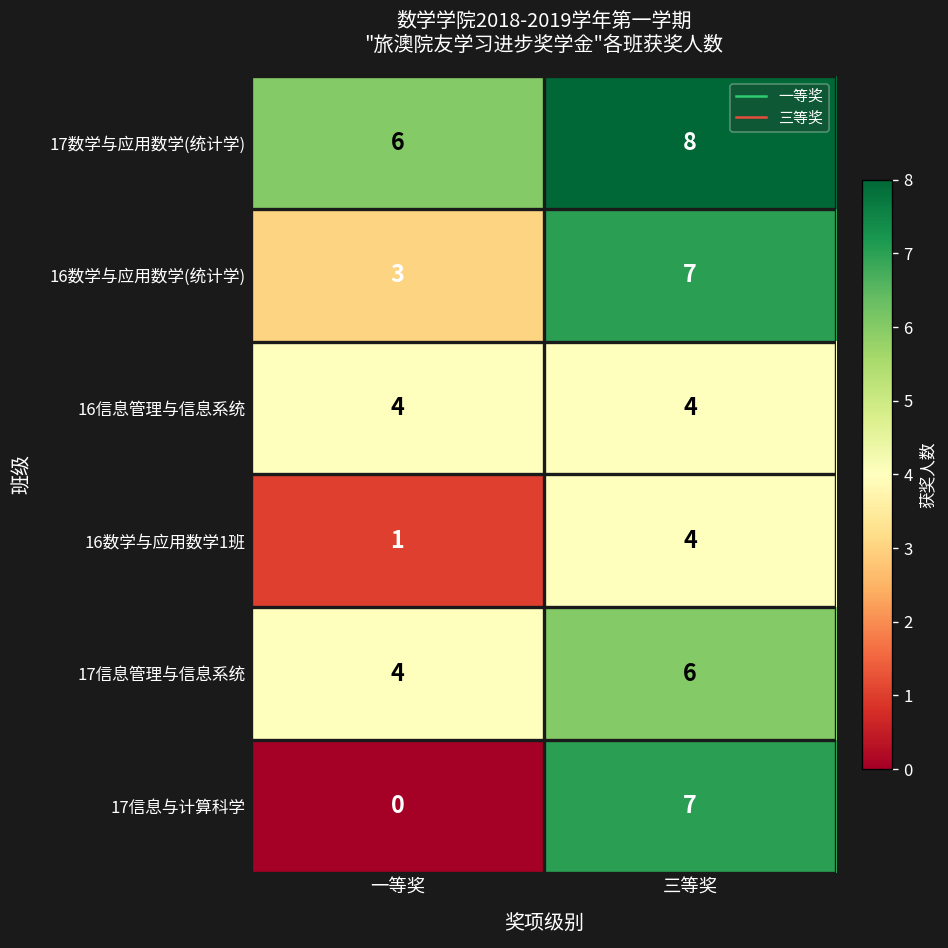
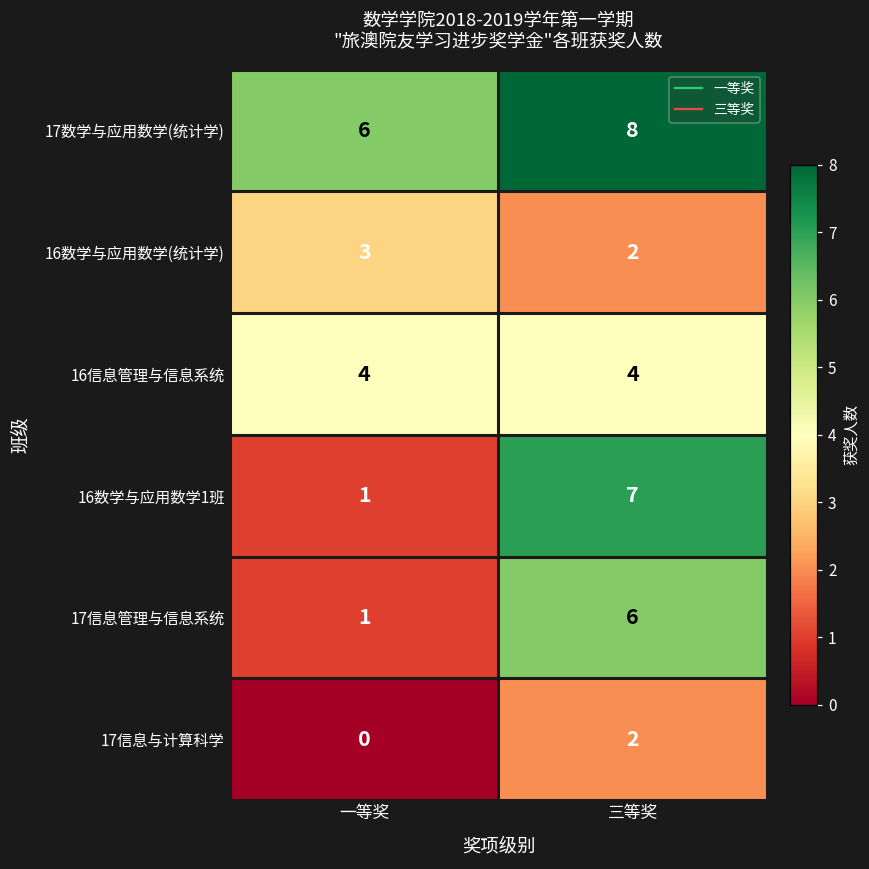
  {
    "17数学与应用数学(统计学)": {
      "一等奖": 6,
      "三等奖": 8
    },
    "16数学与应用数学(统计学)": {
      "一等奖": 3,
-     "三等奖": 7
+     "三等奖": 2
    },
    "16信息管理与信息系统": {
      "一等奖": 4,
      "三等奖": 4
    },
    "16数学与应用数学1班": {
      "一等奖": 1,
-     "三等奖": 4
+     "三等奖": 7
    },
    "17信息管理与信息系统": {
-     "一等奖": 4,
+     "一等奖": 1,
      "三等奖": 6
    },
    "17信息与计算科学": {
      "一等奖": 0,
-     "三等奖": 7
+     "三等奖": 2
    }
  }
